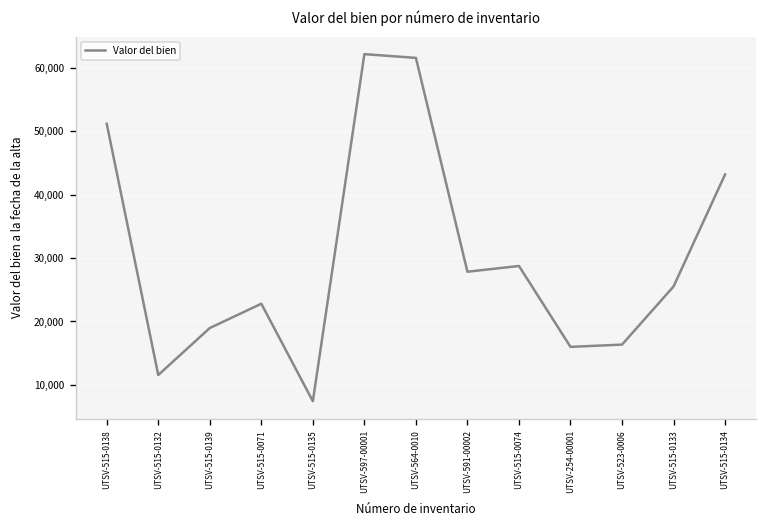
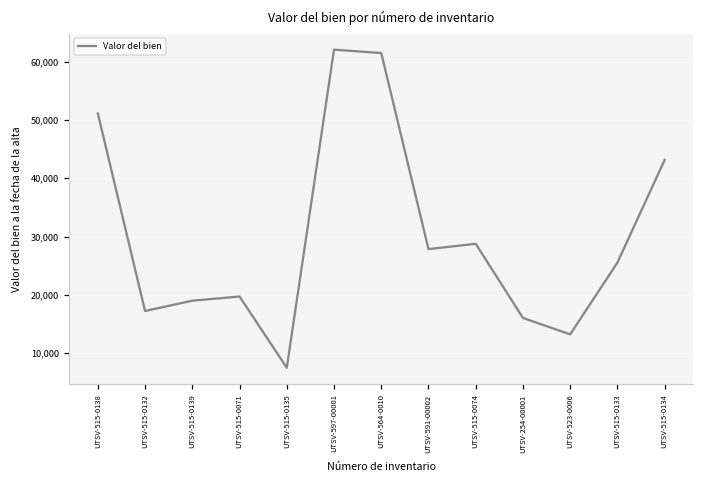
  {
    "UTSV-515-0138": "51,000",
-   "UTSV-515-0132": "12,000",
+   "UTSV-515-0132": "17,000",
    "UTSV-515-0139": "19,000",
-   "UTSV-515-0071": "23,000",
+   "UTSV-515-0071": "20,000",
    "UTSV-515-0135": "7,000",
    "UTSV-597-00001": "62,000",
    "UTSV-564-0010": "62,000",
    "UTSV-591-00002": "28,000",
    "UTSV-515-0074": "29,000",
    "UTSV-254-00001": "16,000",
-   "UTSV-523-0006": "16,000",
+   "UTSV-523-0006": "13,000",
    "UTSV-515-0133": "26,000",
    "UTSV-515-0134": "43,000"
  }
